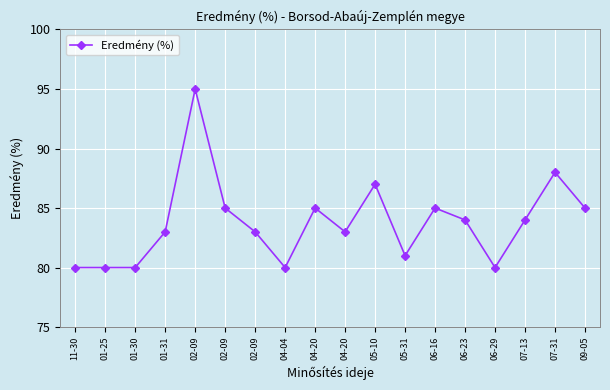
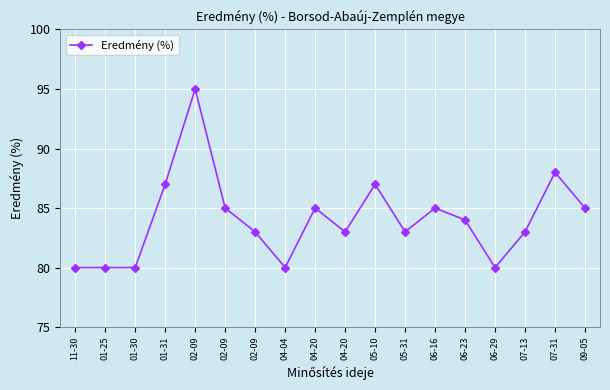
  {
    "11-30": 80,
    "01-25": 80,
    "01-30": 80,
-   "01-31": 83,
+   "01-31": 87,
    "04-04": 80,
    "05-10": 87,
-   "05-31": 81,
+   "05-31": 83,
    "06-16": 85,
    "06-23": 84,
    "06-29": 80,
-   "07-13": 84,
+   "07-13": 83,
    "07-31": 88,
    "09-05": 85
  }
